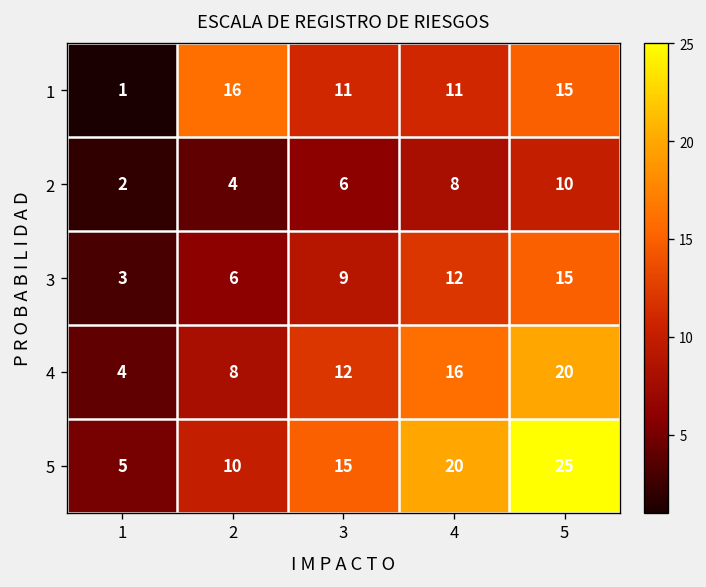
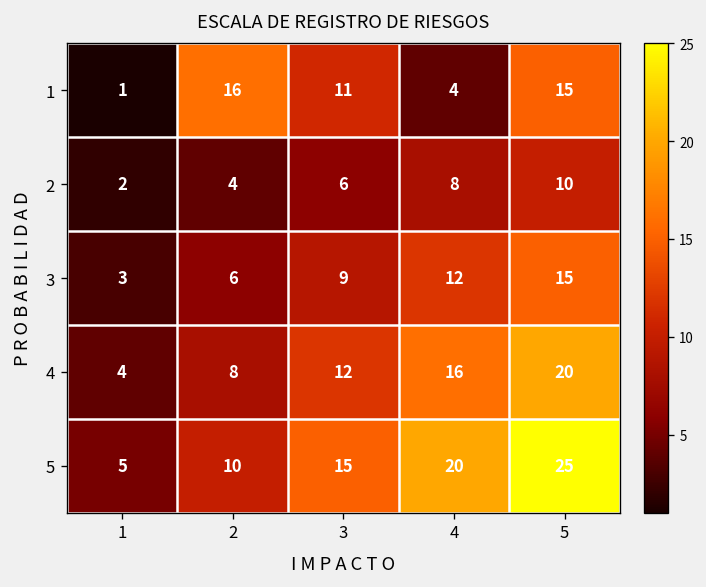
  {
    "1": {
      "1": 1,
      "2": 16,
      "3": 11,
-     "4": 11,
+     "4": 4,
      "5": 15
    },
    "2": {
      "1": 2,
      "2": 4,
      "3": 6,
      "4": 8,
      "5": 10
    },
    "3": {
      "1": 3,
      "2": 6,
      "3": 9,
      "4": 12,
      "5": 15
    },
    "4": {
      "1": 4,
      "2": 8,
      "3": 12,
      "4": 16,
      "5": 20
    },
    "5": {
      "1": 5,
      "2": 10,
      "3": 15,
      "4": 20,
      "5": 25
    }
  }
